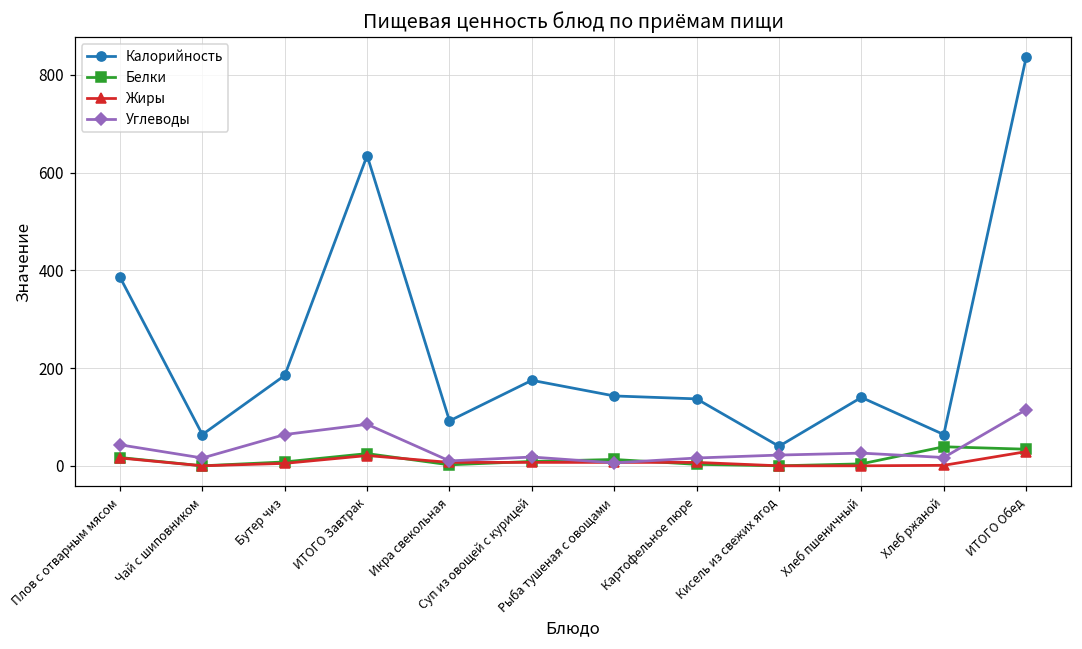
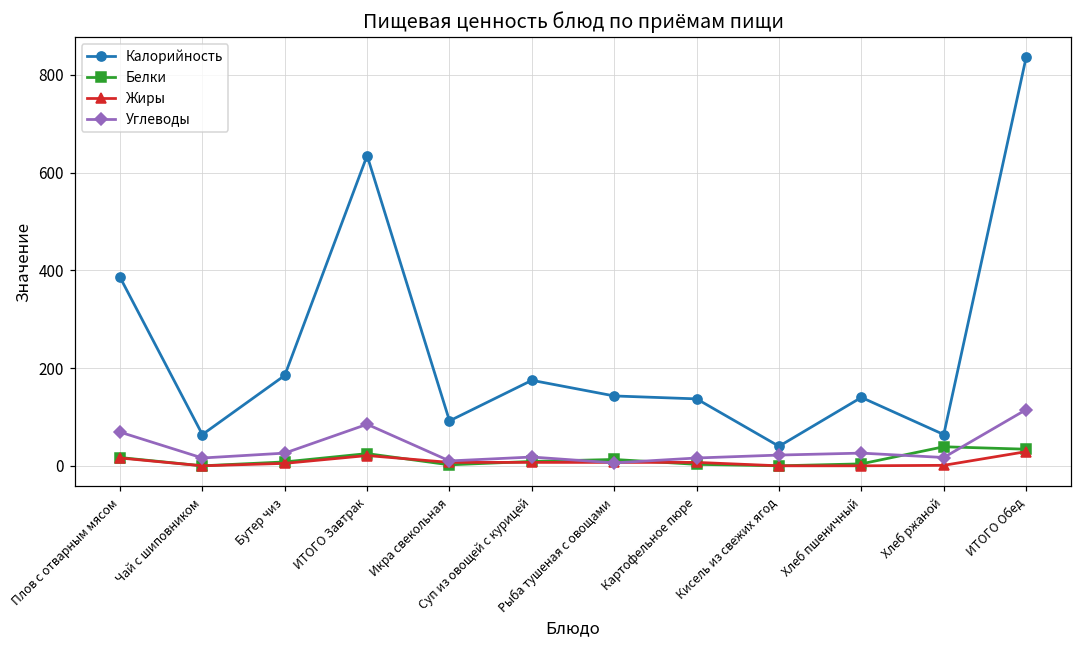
  {
    "Калорийность": {
      "Плов с отварным мясом": 390,
      "Чай с шиповником": 60,
      "Бутер чиз": 190,
      "ИТОГО Завтрак": 640,
      "Икра свекольная": 90,
      "Суп из овощей с курицей": 180,
      "Рыба тушеная с овощами": 140,
      "Картофельное пюре": 140,
      "Кисель из свежих ягод": 40,
      "Хлеб пшеничный": 140,
      "Хлеб ржаной": 60,
      "ИТОГО Обед": 840
    },
    "Белки": {
      "Рыба тушеная с овощами": 10,
      "Хлеб ржаной": 40
    },
    "Жиры": {
      "Хлеб ржаной": 0
    },
    "Углеводы": {
-     "Плов с отварным мясом": 40,
+     "Плов с отварным мясом": 70,
      "Чай с шиповником": 20,
-     "Бутер чиз": 60,
+     "Бутер чиз": 30,
      "ИТОГО Завтрак": 90,
      "Суп из овощей с курицей": 20,
      "Картофельное пюре": 20,
      "Кисель из свежих ягод": 20,
      "Хлеб пшеничный": 30,
      "Хлеб ржаной": 20,
      "ИТОГО Обед": 120
    }
  }
